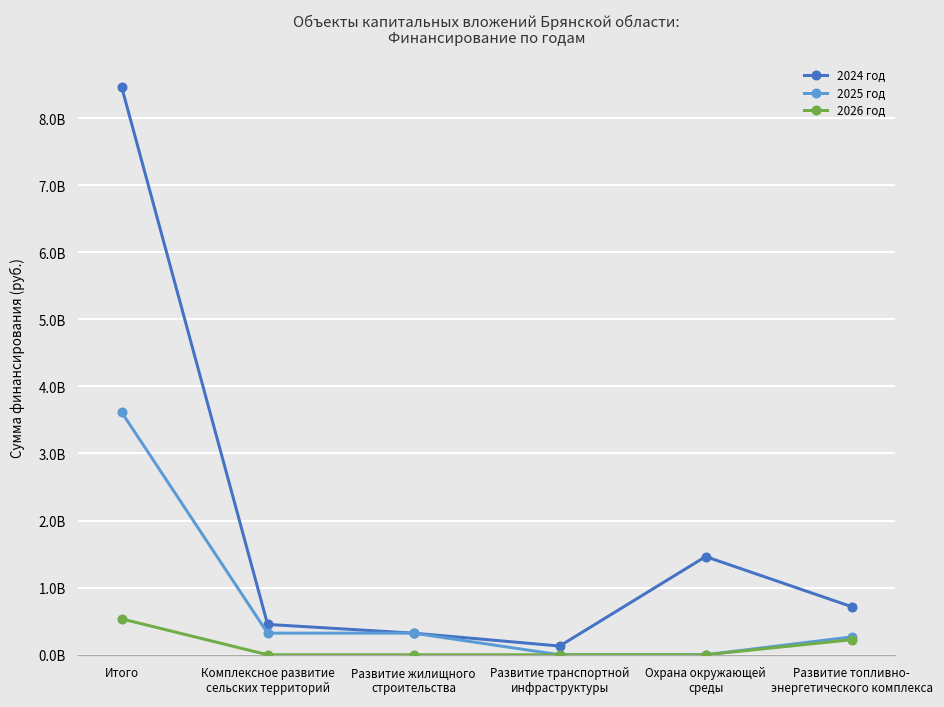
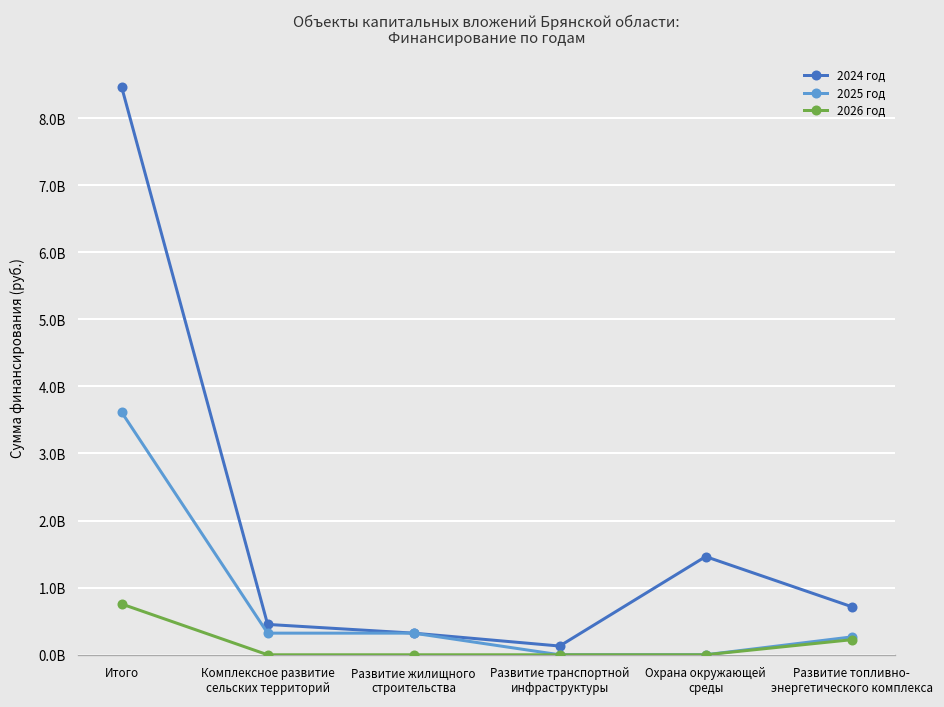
  {
    "2026 год": {
-     "Итого": 500000000,
+     "Итого": 800000000,
      "Комплексное развитие сельских территорий": 0,
      "Развитие жилищного строительства": 0
    }
  }
